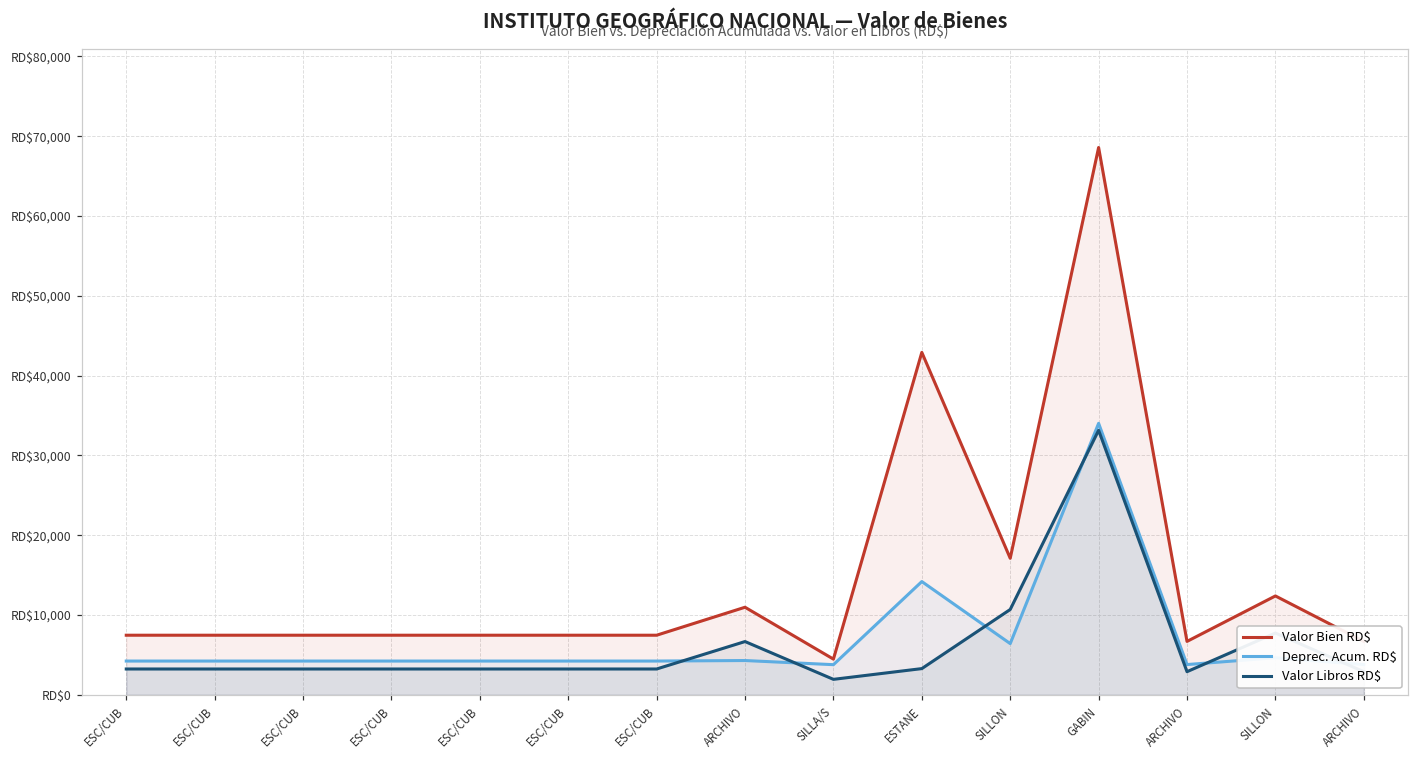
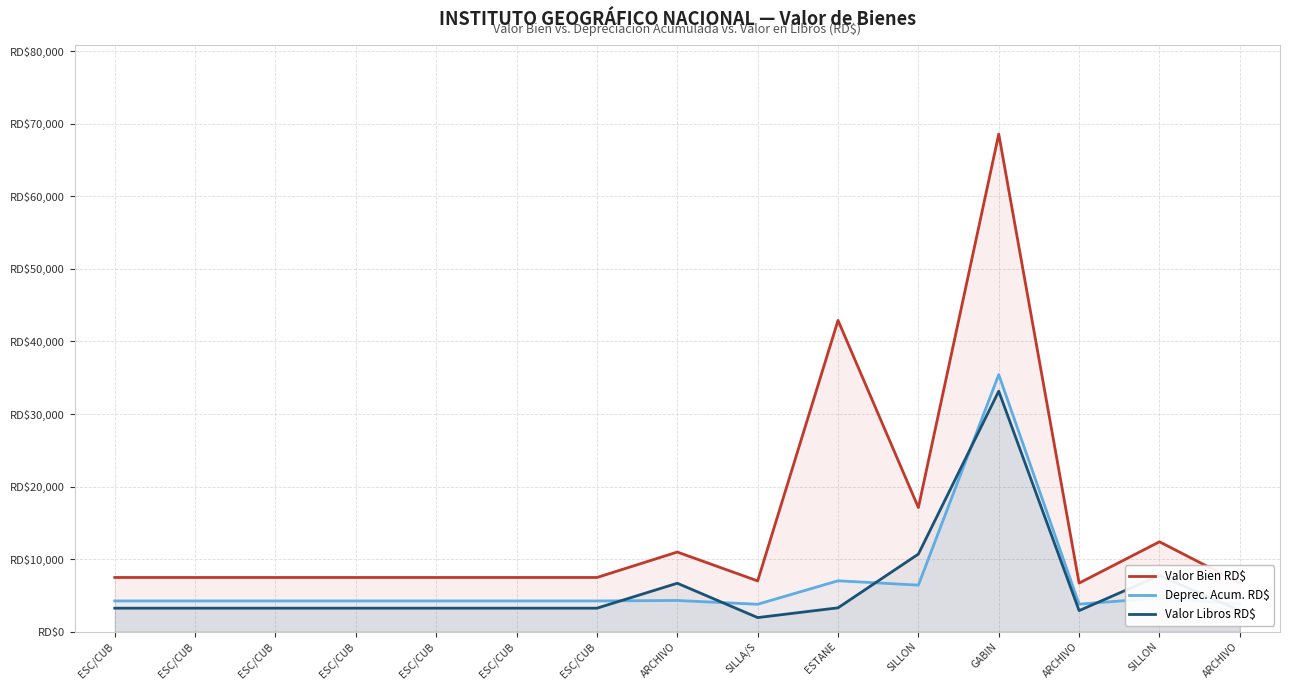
  {
    "Valor Bien RD$": {
-     "SILLA/S": "RD$4,000",
+     "SILLA/S": "RD$7,000",
      "ESTANE": "RD$43,000",
      "GABIN": "RD$69,000"
    },
    "Deprec. Acum. RD$": {
      "SILLA/S": "RD$4,000",
-     "ESTANE": "RD$14,000",
-     "GABIN": "RD$34,000"
+     "ESTANE": "RD$7,000",
+     "GABIN": "RD$35,000"
    },
    "Valor Libros RD$": {
      "SILLA/S": "RD$2,000",
      "ESTANE": "RD$3,000",
      "GABIN": "RD$33,000"
    }
  }
